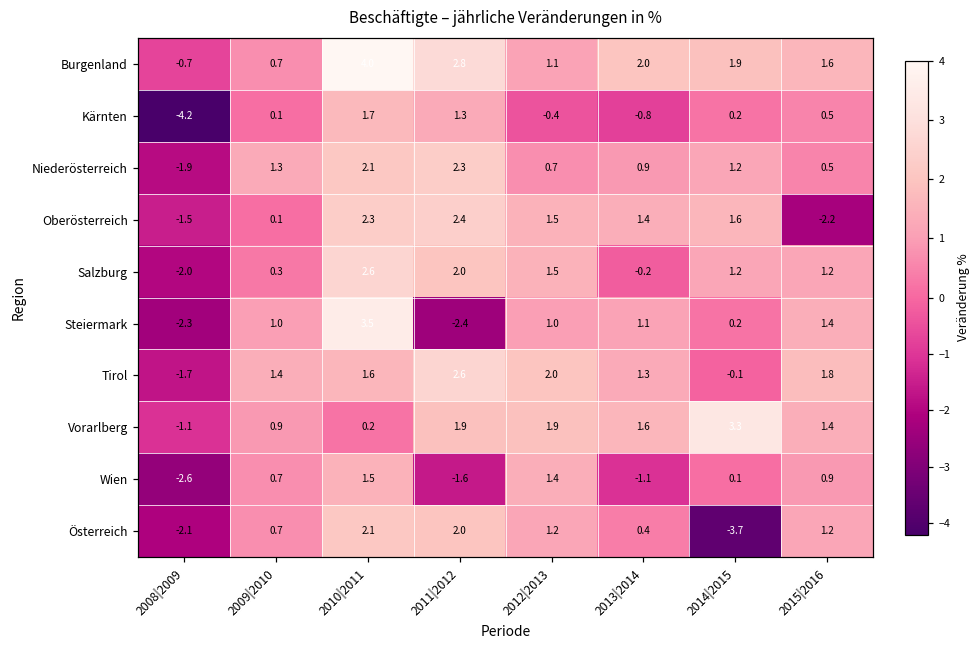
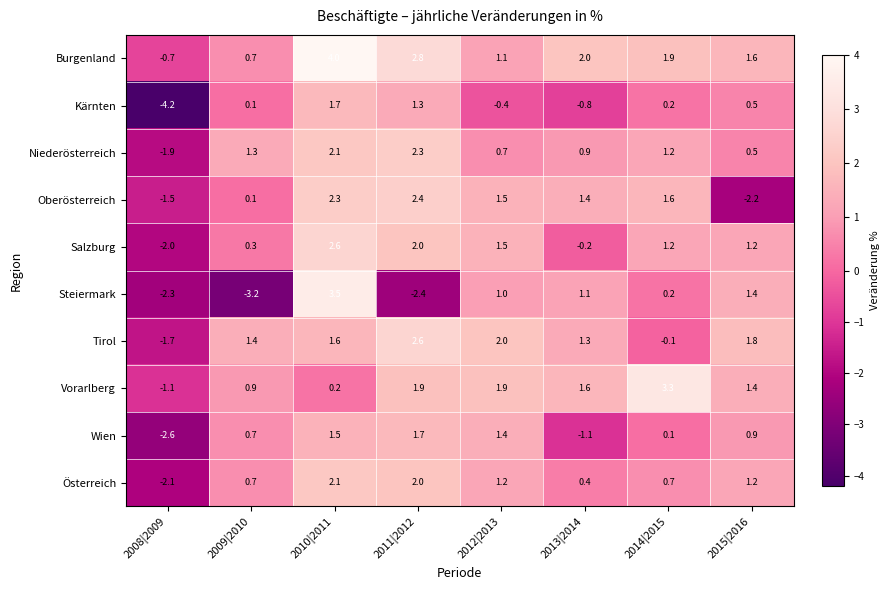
  {
    "Burgenland": {
      "2008|2009": -0.7,
      "2009|2010": 0.7,
      "2012|2013": 1.1,
      "2013|2014": 2.0,
      "2014|2015": 1.9,
      "2015|2016": 1.6
    },
    "Kärnten": {
      "2008|2009": -4.2,
      "2009|2010": 0.1,
      "2010|2011": 1.7,
      "2011|2012": 1.3,
      "2012|2013": -0.4,
      "2013|2014": -0.8,
      "2014|2015": 0.2,
      "2015|2016": 0.5
    },
    "Niederösterreich": {
      "2008|2009": -1.9,
      "2009|2010": 1.3,
      "2010|2011": 2.1,
      "2011|2012": 2.3,
      "2012|2013": 0.7,
      "2013|2014": 0.9,
      "2014|2015": 1.2,
      "2015|2016": 0.5
    },
    "Oberösterreich": {
      "2008|2009": -1.5,
      "2009|2010": 0.1,
      "2010|2011": 2.3,
      "2011|2012": 2.4,
      "2012|2013": 1.5,
      "2013|2014": 1.4,
      "2014|2015": 1.6,
      "2015|2016": -2.2
    },
    "Salzburg": {
      "2008|2009": -2.0,
      "2009|2010": 0.3,
      "2011|2012": 2.0,
      "2012|2013": 1.5,
      "2013|2014": -0.2,
      "2014|2015": 1.2,
      "2015|2016": 1.2
    },
    "Steiermark": {
      "2008|2009": -2.3,
-     "2009|2010": 1.0,
+     "2009|2010": -3.2,
      "2011|2012": -2.4,
      "2012|2013": 1.0,
      "2013|2014": 1.1,
      "2014|2015": 0.2,
      "2015|2016": 1.4
    },
    "Tirol": {
      "2008|2009": -1.7,
      "2009|2010": 1.4,
      "2010|2011": 1.6,
      "2012|2013": 2.0,
      "2013|2014": 1.3,
      "2014|2015": -0.1,
      "2015|2016": 1.8
    },
    "Vorarlberg": {
      "2008|2009": -1.1,
      "2009|2010": 0.9,
      "2010|2011": 0.2,
      "2011|2012": 1.9,
      "2012|2013": 1.9,
      "2013|2014": 1.6,
      "2015|2016": 1.4
    },
    "Wien": {
      "2008|2009": -2.6,
      "2009|2010": 0.7,
      "2010|2011": 1.5,
-     "2011|2012": -1.6,
+     "2011|2012": 1.7,
      "2012|2013": 1.4,
      "2013|2014": -1.1,
      "2014|2015": 0.1,
      "2015|2016": 0.9
    },
    "Österreich": {
      "2008|2009": -2.1,
      "2009|2010": 0.7,
      "2010|2011": 2.1,
      "2011|2012": 2.0,
      "2012|2013": 1.2,
      "2013|2014": 0.4,
-     "2014|2015": -3.7,
+     "2014|2015": 0.7,
      "2015|2016": 1.2
    }
  }
